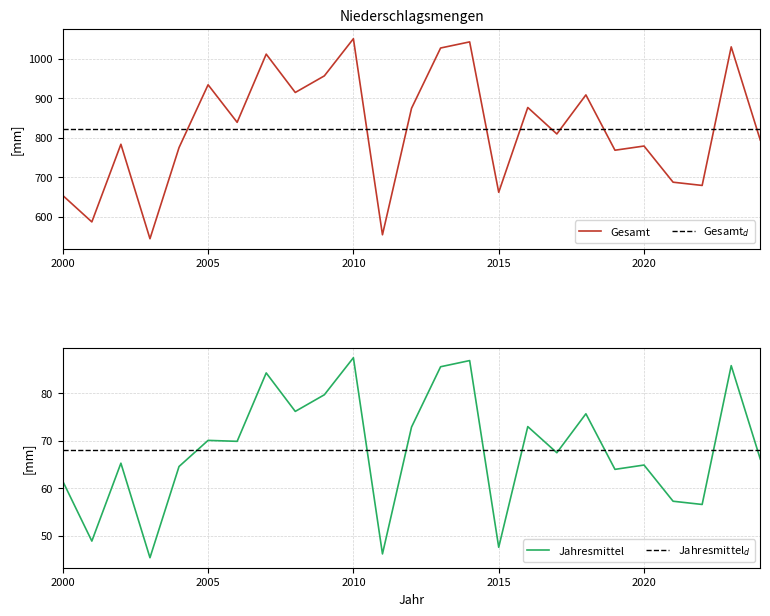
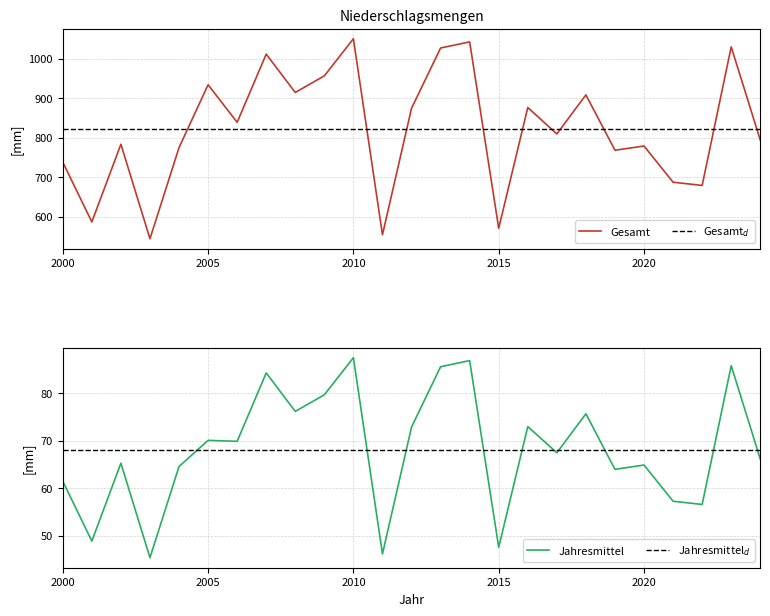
  {
    "Niederschlagsmengen": {
-     "2000": 650,
+     "2000": 740,
      "2005": 930,
      "2010": 1050,
-     "2015": 660,
+     "2015": 570,
      "2020": 780
    }
  }
